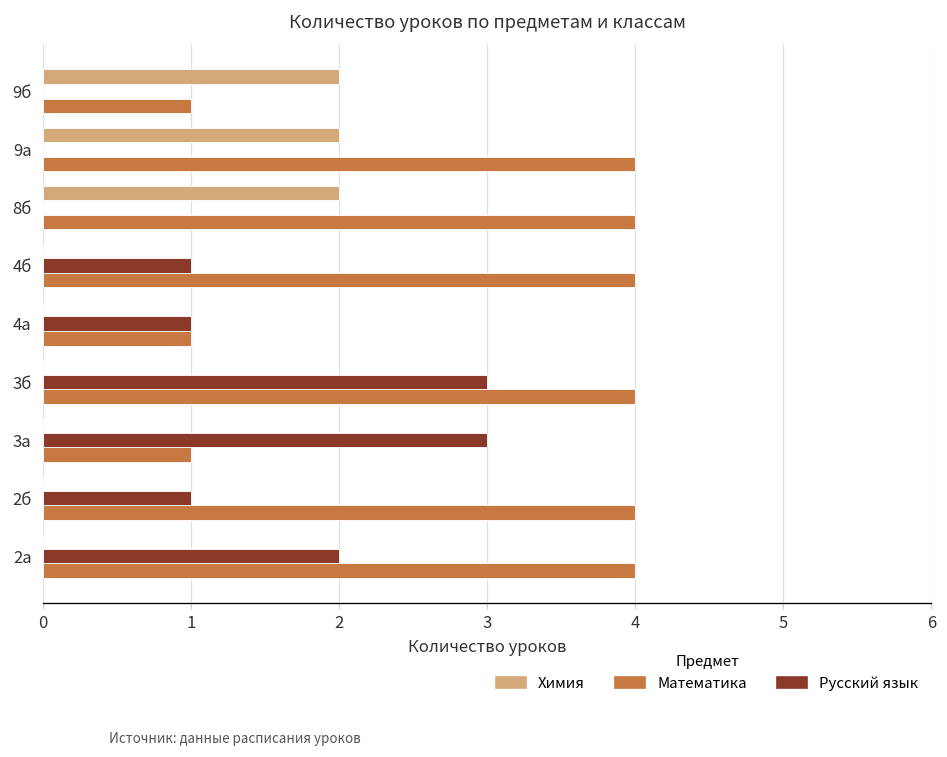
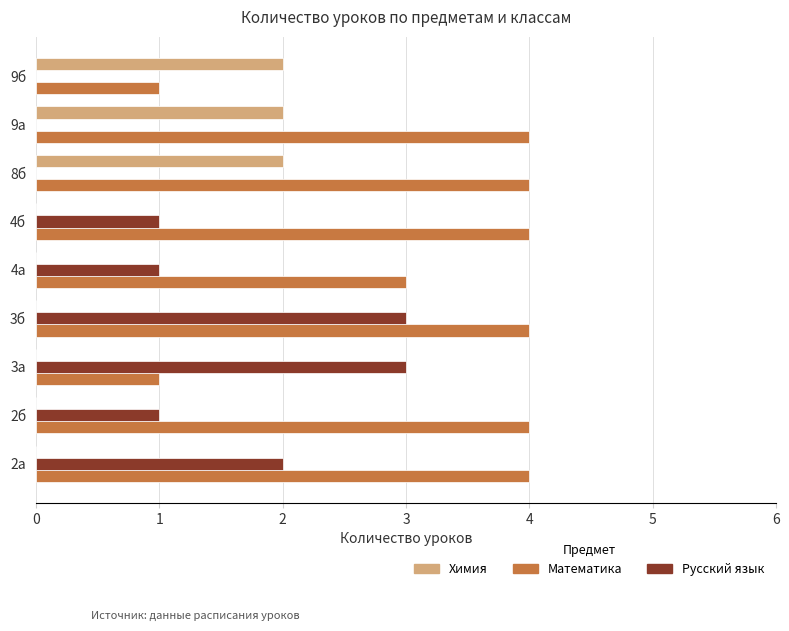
  {
    "Математика": {
      "9б": 1,
      "9а": 4,
      "8б": 4,
      "4б": 4,
-     "4а": 1,
+     "4а": 3,
      "3б": 4,
      "3а": 1,
      "2б": 4,
      "2а": 4
    },
    "Русский язык": {
      "9б": 0,
      "9а": 0,
      "8б": 0,
      "4б": 1,
      "4а": 1,
      "3б": 3,
      "3а": 3,
      "2б": 1,
      "2а": 2
    },
    "Химия": {
      "9б": 2,
      "9а": 2,
      "8б": 2,
      "4б": 0,
      "4а": 0,
      "3б": 0,
      "3а": 0,
      "2б": 0,
      "2а": 0
    }
  }
